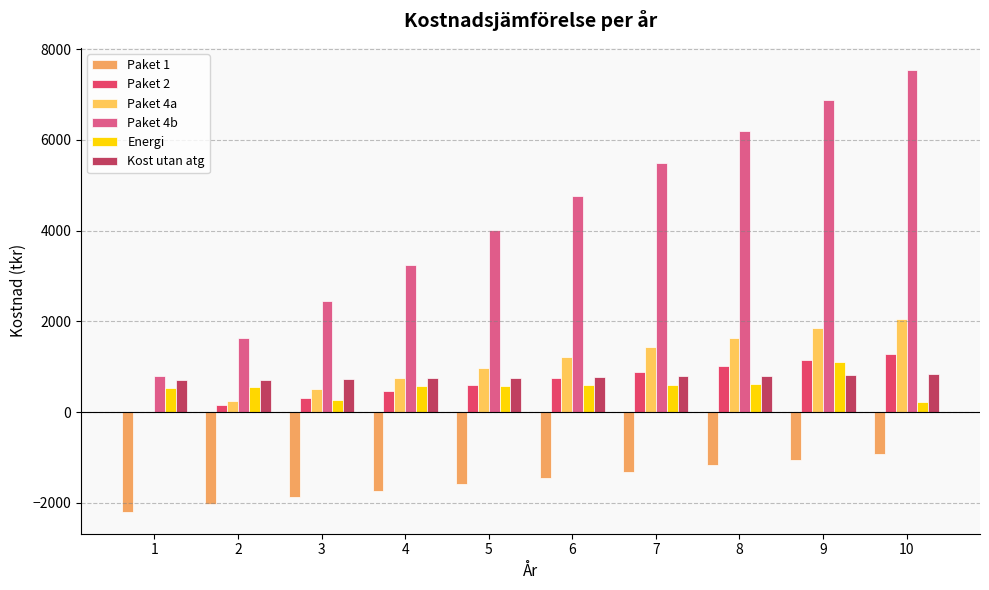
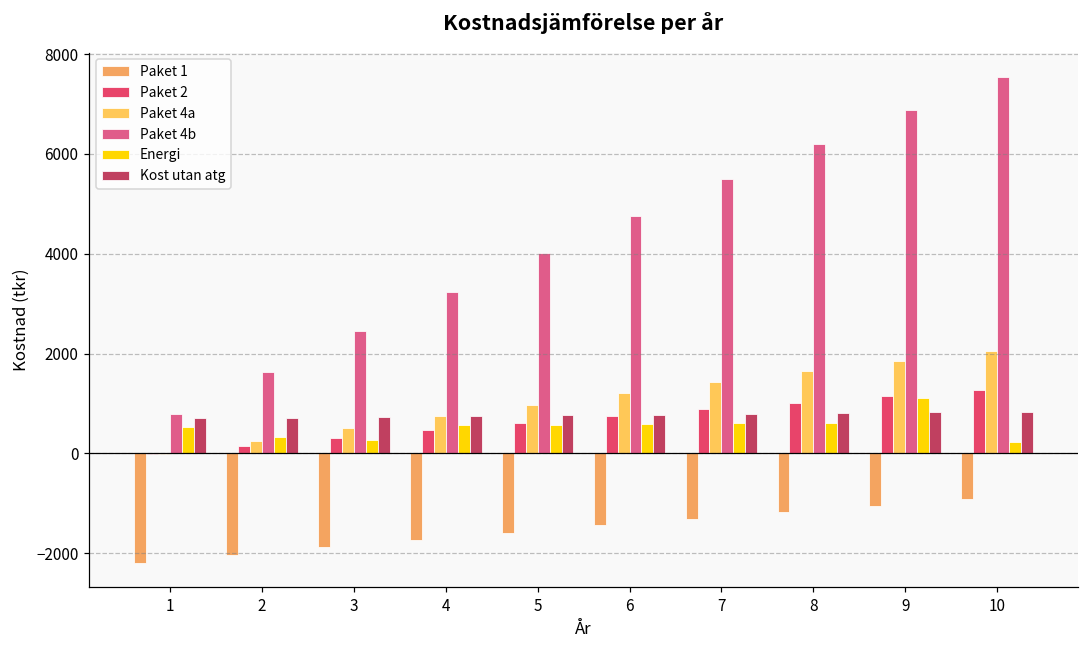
  {
    "Energi": {
      "1": 500,
-     "2": 500,
+     "2": 300,
      "3": 300,
      "4": 600,
      "5": 600,
      "6": 600,
      "7": 600,
      "8": 600,
      "9": 1100,
      "10": 200
    }
  }
